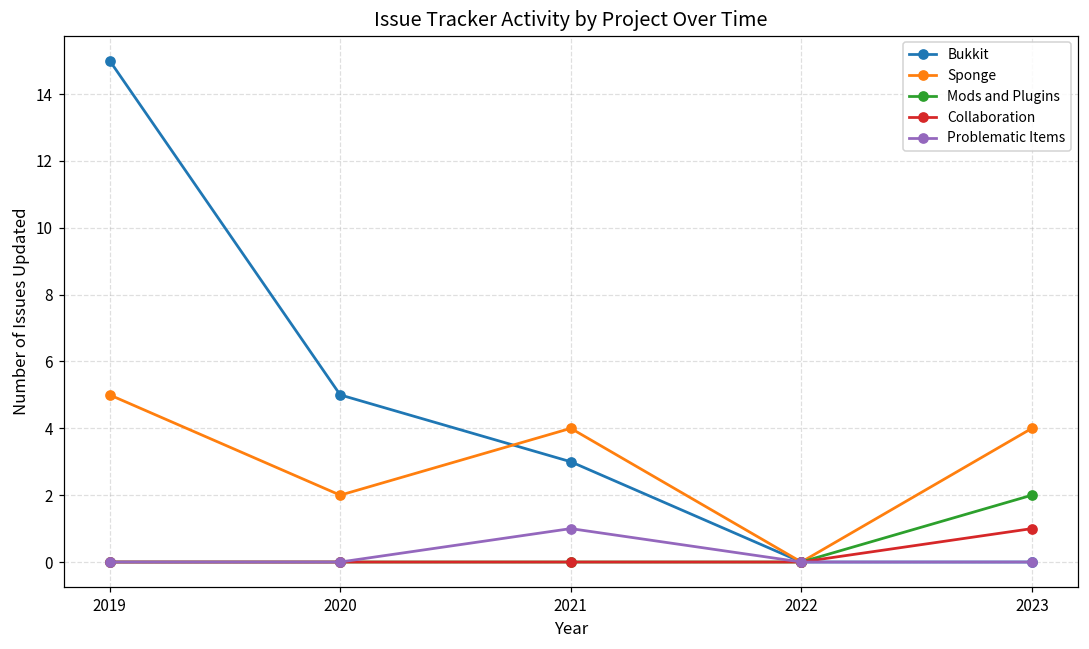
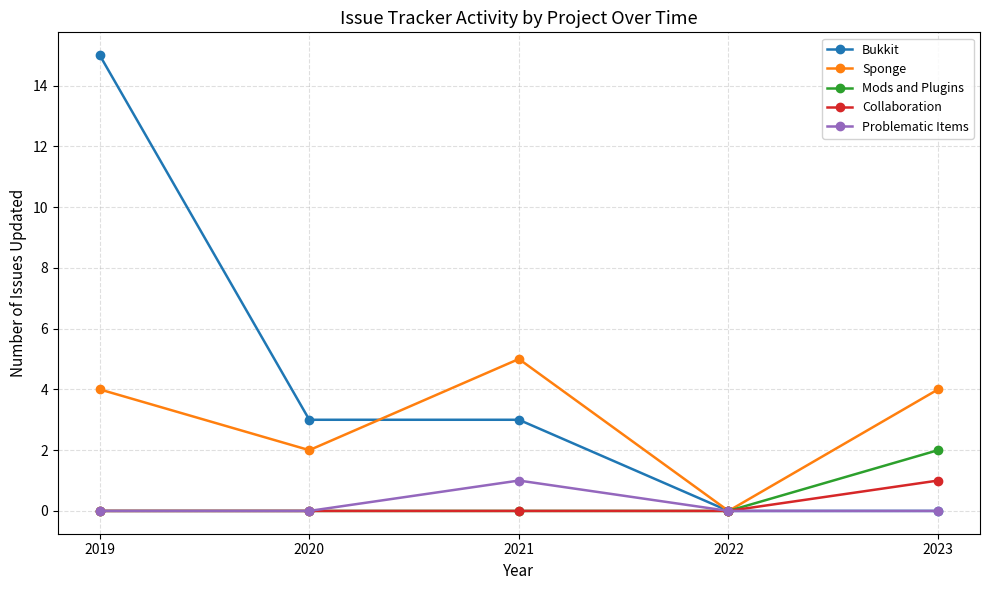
  {
    "Bukkit": {
      "2019": 15,
-     "2020": 5,
+     "2020": 3,
      "2021": 3
    },
    "Sponge": {
-     "2019": 5,
+     "2019": 4,
      "2020": 2,
-     "2021": 4,
+     "2021": 5,
      "2023": 4
    },
    "Mods and Plugins": {
      "2023": 2
    },
    "Collaboration": {
      "2023": 1
    },
    "Problematic Items": {
      "2021": 1
    }
  }
